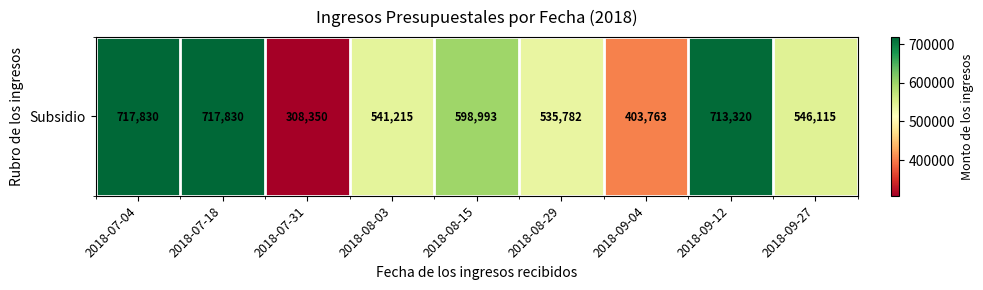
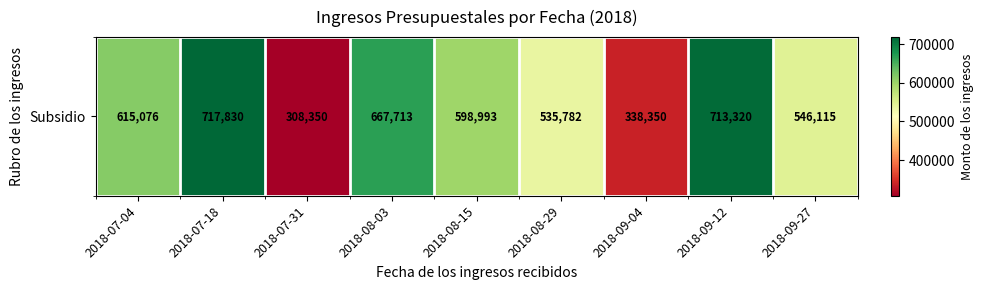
  {
    "Subsidio": {
-     "2018-07-04": "717,830",
+     "2018-07-04": "615,076",
      "2018-07-18": "717,830",
      "2018-07-31": "308,350",
-     "2018-08-03": "541,215",
+     "2018-08-03": "667,713",
      "2018-08-15": "598,993",
      "2018-08-29": "535,782",
-     "2018-09-04": "403,763",
+     "2018-09-04": "338,350",
      "2018-09-12": "713,320",
      "2018-09-27": "546,115"
    }
  }
